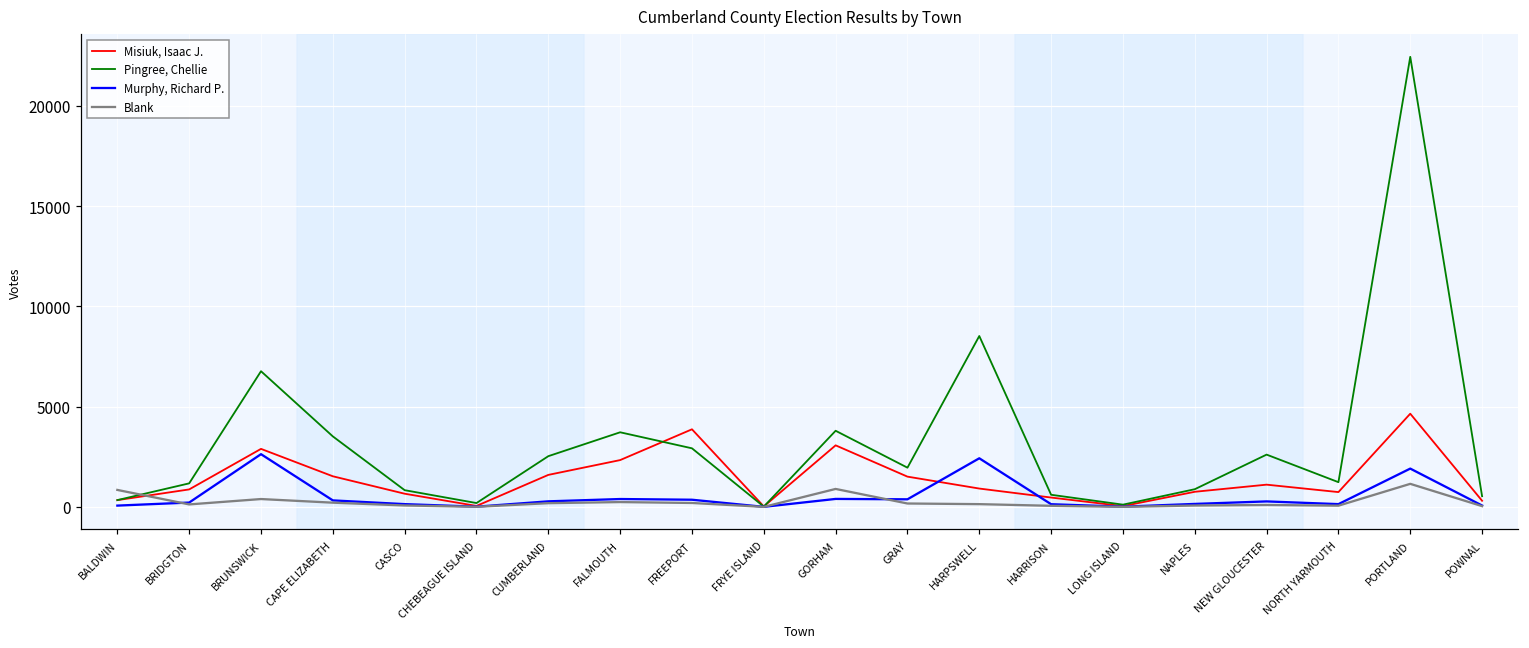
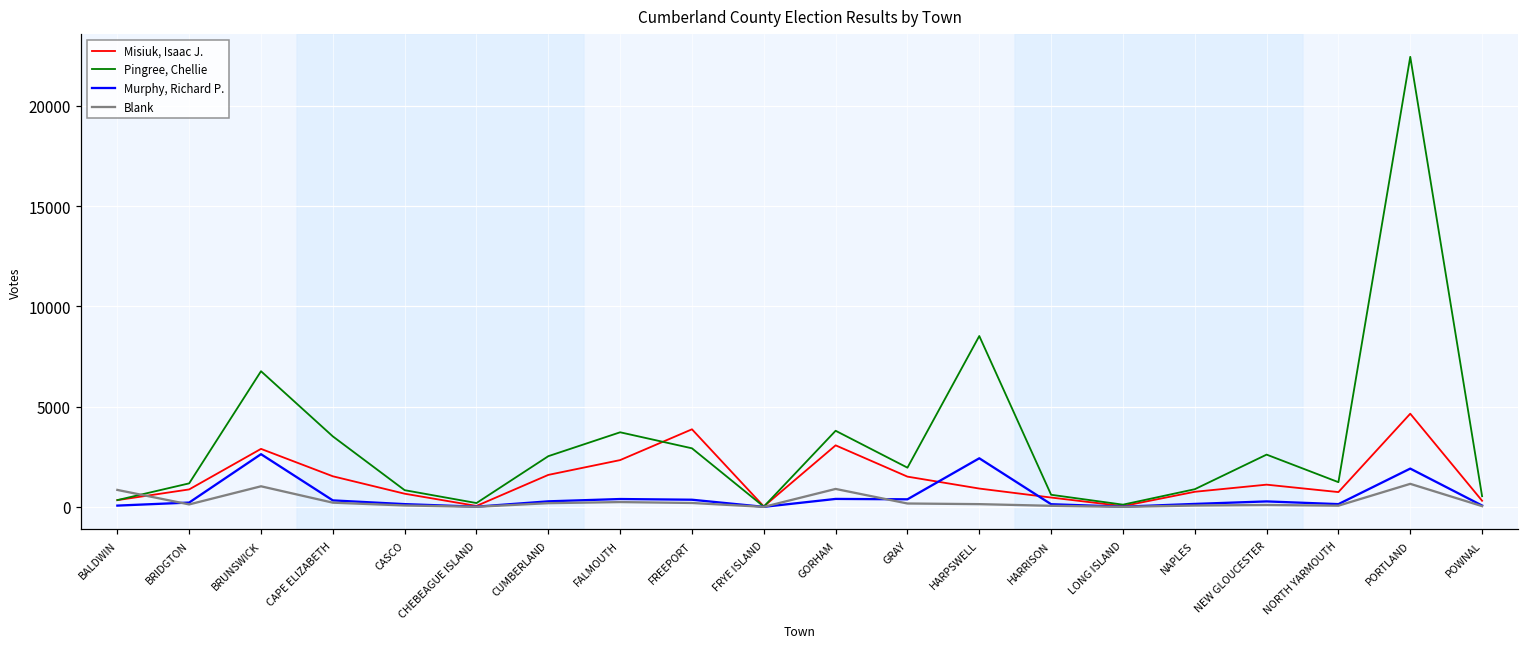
  {
    "Misiuk, Isaac J.": {
      "BRIDGTON": 900,
      "BRUNSWICK": 2900,
      "CAPE ELIZABETH": 1500,
      "CASCO": 700,
      "CUMBERLAND": 1600,
      "FALMOUTH": 2300,
      "FREEPORT": 3900,
      "GORHAM": 3100,
      "GRAY": 1500,
      "HARPSWELL": 900,
      "NEW GLOUCESTER": 1100,
      "NORTH YARMOUTH": 700,
      "PORTLAND": 4600,
      "POWNAL": 300
    },
    "Pingree, Chellie": {
      "BRIDGTON": 1200,
      "BRUNSWICK": 6800,
      "CAPE ELIZABETH": 3500,
      "CASCO": 800,
      "CHEBEAGUE ISLAND": 200,
      "CUMBERLAND": 2500,
      "FALMOUTH": 3700,
      "FREEPORT": 2900,
      "GORHAM": 3800,
      "GRAY": 2000,
      "HARPSWELL": 8500,
      "NEW GLOUCESTER": 2600,
      "NORTH YARMOUTH": 1200,
      "PORTLAND": 22400,
      "POWNAL": 500
    },
    "Murphy, Richard P.": {
      "BALDWIN": 100,
      "BRUNSWICK": 2600,
      "FALMOUTH": 400,
      "FREEPORT": 400,
      "GORHAM": 400,
      "GRAY": 400,
      "HARPSWELL": 2400,
      "NEW GLOUCESTER": 300,
      "PORTLAND": 1900
    },
    "Blank": {
      "BALDWIN": 800,
-     "BRUNSWICK": 400,
+     "BRUNSWICK": 1000,
      "FALMOUTH": 200,
      "FREEPORT": 200,
      "GORHAM": 900,
      "GRAY": 200,
      "HARPSWELL": 100,
      "NEW GLOUCESTER": 100,
      "PORTLAND": 1200
    }
  }
